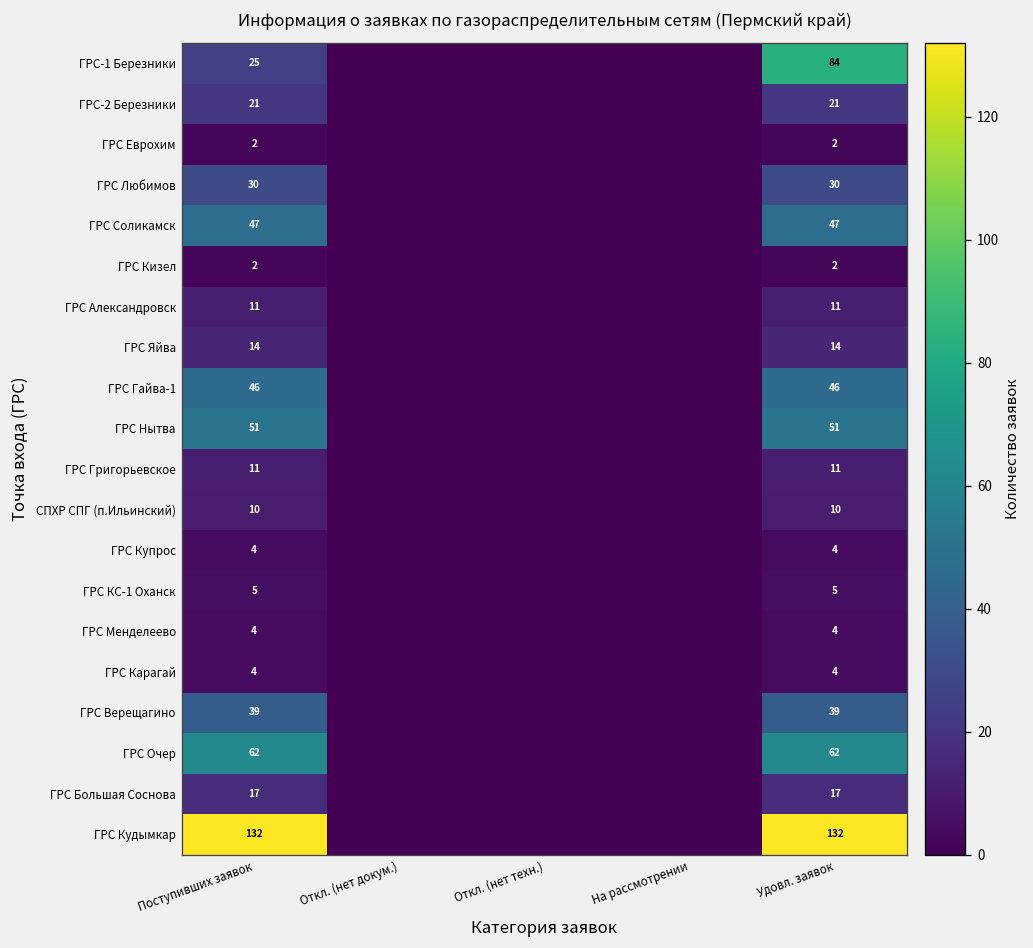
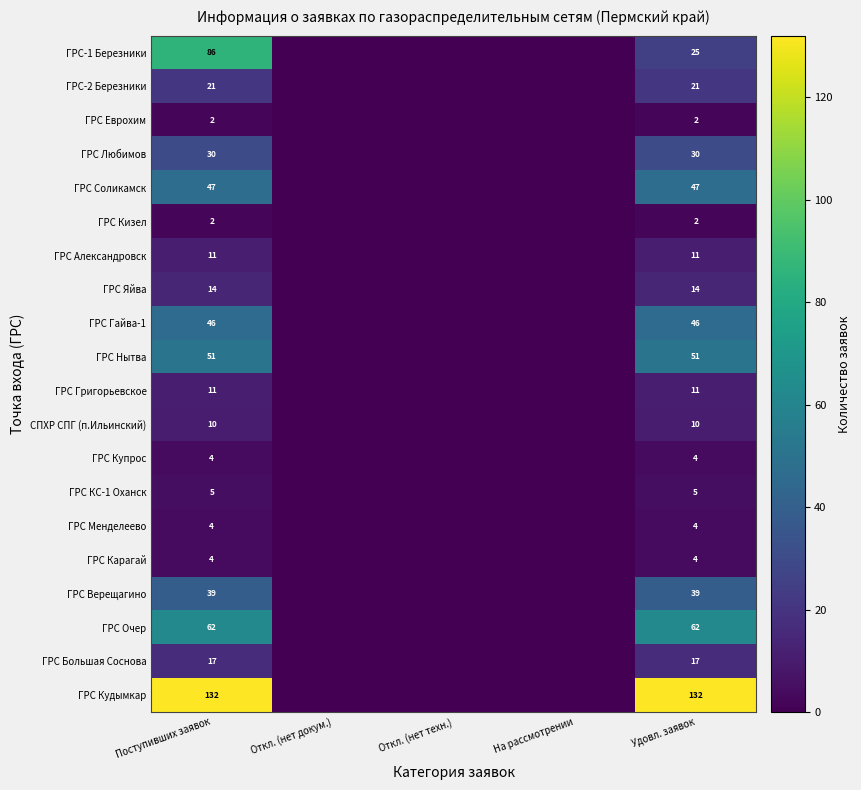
  {
    "ГРС-1 Березники": {
-     "Поступивших заявок": 25,
-     "Удовл. заявок": 84
+     "Поступивших заявок": 86,
+     "Удовл. заявок": 25
    },
    "ГРС-2 Березники": {
      "Поступивших заявок": 21,
      "Удовл. заявок": 21
    },
    "ГРС Еврохим": {
      "Поступивших заявок": 2,
      "Удовл. заявок": 2
    },
    "ГРС Любимов": {
      "Поступивших заявок": 30,
      "Удовл. заявок": 30
    },
    "ГРС Соликамск": {
      "Поступивших заявок": 47,
      "Удовл. заявок": 47
    },
    "ГРС Кизел": {
      "Поступивших заявок": 2,
      "Удовл. заявок": 2
    },
    "ГРС Александровск": {
      "Поступивших заявок": 11,
      "Удовл. заявок": 11
    },
    "ГРС Яйва": {
      "Поступивших заявок": 14,
      "Удовл. заявок": 14
    },
    "ГРС Гайва-1": {
      "Поступивших заявок": 46,
      "Удовл. заявок": 46
    },
    "ГРС Нытва": {
      "Поступивших заявок": 51,
      "Удовл. заявок": 51
    },
    "ГРС Григорьевское": {
      "Поступивших заявок": 11,
      "Удовл. заявок": 11
    },
    "СПХР СПГ (п.Ильинский)": {
      "Поступивших заявок": 10,
      "Удовл. заявок": 10
    },
    "ГРС Купрос": {
      "Поступивших заявок": 4,
      "Удовл. заявок": 4
    },
    "ГРС КС-1 Оханск": {
      "Поступивших заявок": 5,
      "Удовл. заявок": 5
    },
    "ГРС Менделеево": {
      "Поступивших заявок": 4,
      "Удовл. заявок": 4
    },
    "ГРС Карагай": {
      "Поступивших заявок": 4,
      "Удовл. заявок": 4
    },
    "ГРС Верещагино": {
      "Поступивших заявок": 39,
      "Удовл. заявок": 39
    },
    "ГРС Очер": {
      "Поступивших заявок": 62,
      "Удовл. заявок": 62
    },
    "ГРС Большая Соснова": {
      "Поступивших заявок": 17,
      "Удовл. заявок": 17
    },
    "ГРС Кудымкар": {
      "Поступивших заявок": 132,
      "Удовл. заявок": 132
    }
  }
